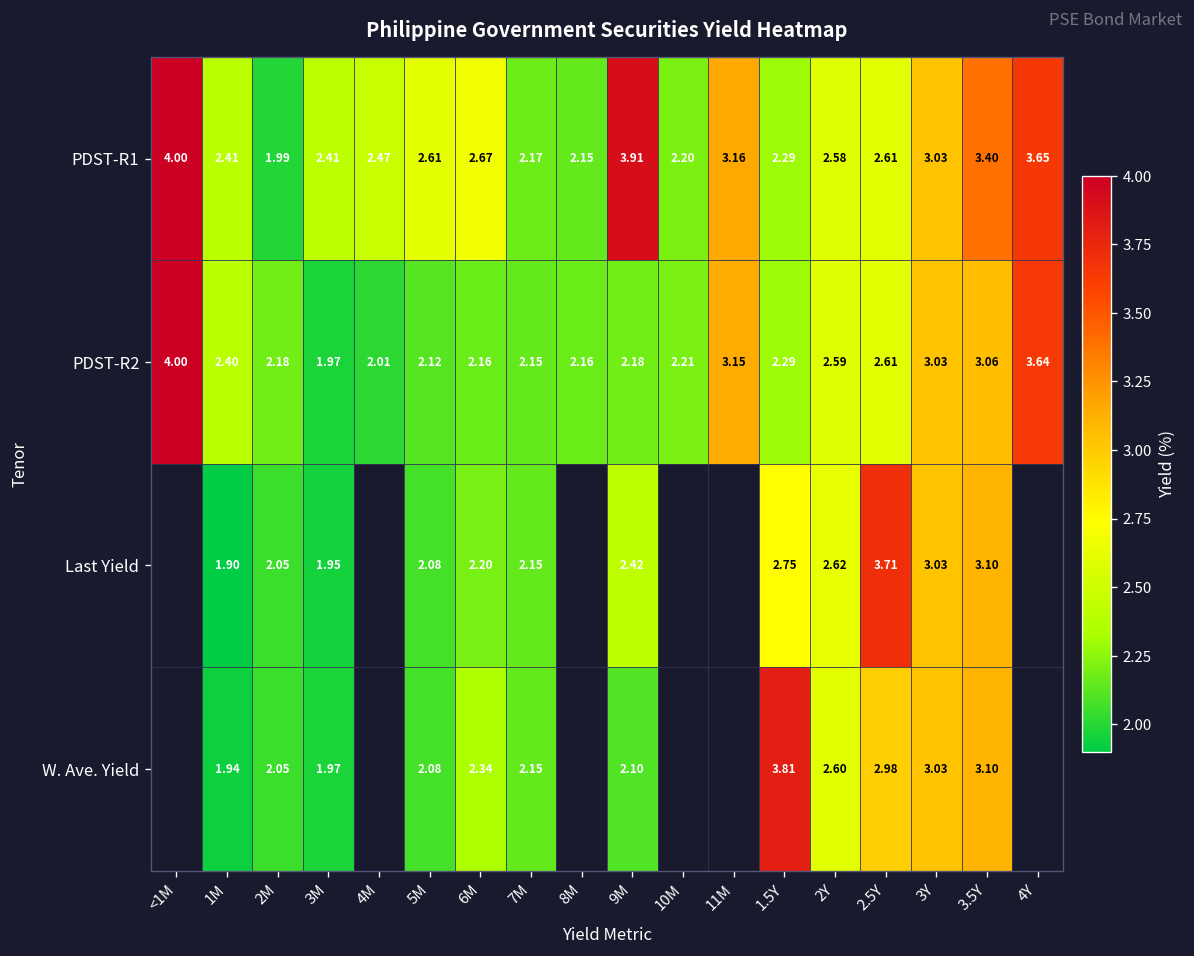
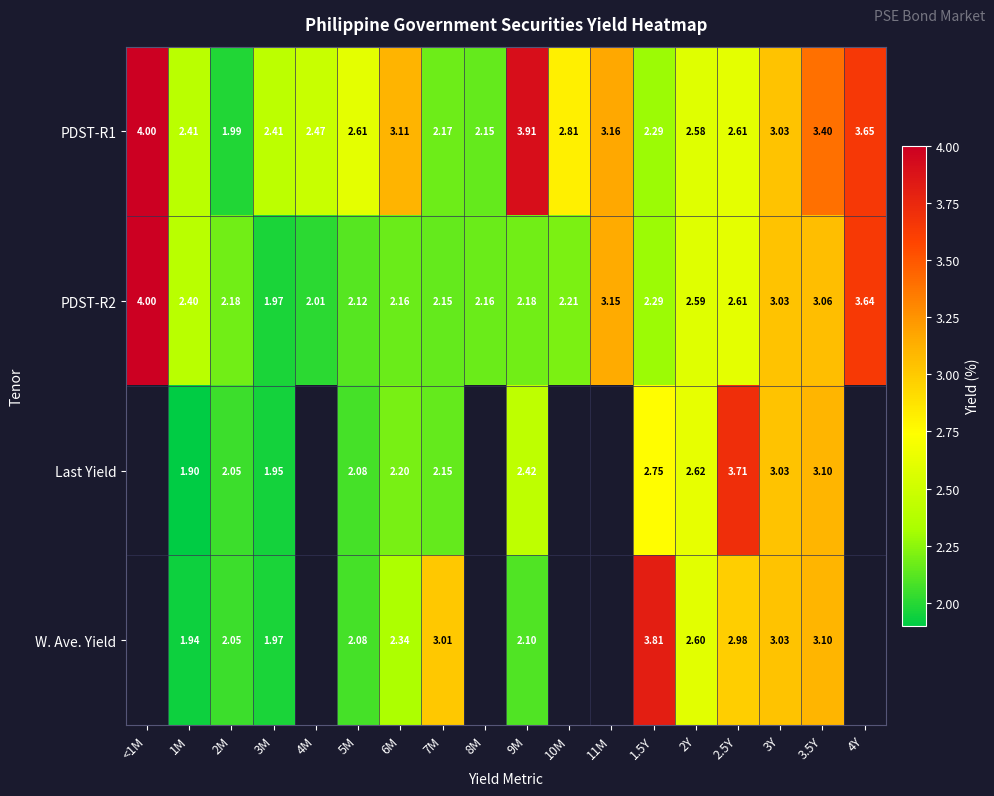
  {
    "PDST-R1": {
      "<1M": 4.00,
      "1M": 2.41,
      "2M": 1.99,
      "3M": 2.41,
      "4M": 2.47,
      "5M": 2.61,
-     "6M": 2.67,
+     "6M": 3.11,
      "7M": 2.17,
      "8M": 2.15,
      "9M": 3.91,
-     "10M": 2.20,
+     "10M": 2.81,
      "11M": 3.16,
      "1.5Y": 2.29,
      "2Y": 2.58,
      "2.5Y": 2.61,
      "3Y": 3.03,
      "3.5Y": 3.40,
      "4Y": 3.65
    },
    "PDST-R2": {
      "<1M": 4.00,
      "1M": 2.40,
      "2M": 2.18,
      "3M": 1.97,
      "4M": 2.01,
      "5M": 2.12,
      "6M": 2.16,
      "7M": 2.15,
      "8M": 2.16,
      "9M": 2.18,
      "10M": 2.21,
      "11M": 3.15,
      "1.5Y": 2.29,
      "2Y": 2.59,
      "2.5Y": 2.61,
      "3Y": 3.03,
      "3.5Y": 3.06,
      "4Y": 3.64
    },
    "Last Yield": {
      "1M": 1.90,
      "2M": 2.05,
      "3M": 1.95,
      "5M": 2.08,
      "6M": 2.20,
      "7M": 2.15,
      "9M": 2.42,
      "1.5Y": 2.75,
      "2Y": 2.62,
      "2.5Y": 3.71,
      "3Y": 3.03,
      "3.5Y": 3.10
    },
    "W. Ave. Yield": {
      "1M": 1.94,
      "2M": 2.05,
      "3M": 1.97,
      "5M": 2.08,
      "6M": 2.34,
-     "7M": 2.15,
+     "7M": 3.01,
      "9M": 2.10,
      "1.5Y": 3.81,
      "2Y": 2.60,
      "2.5Y": 2.98,
      "3Y": 3.03,
      "3.5Y": 3.10
    }
  }
